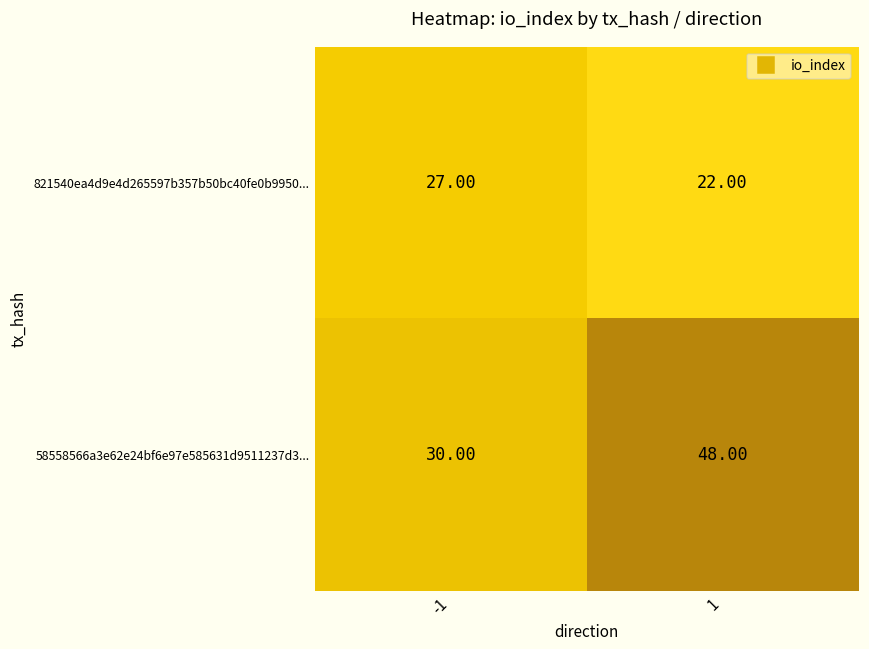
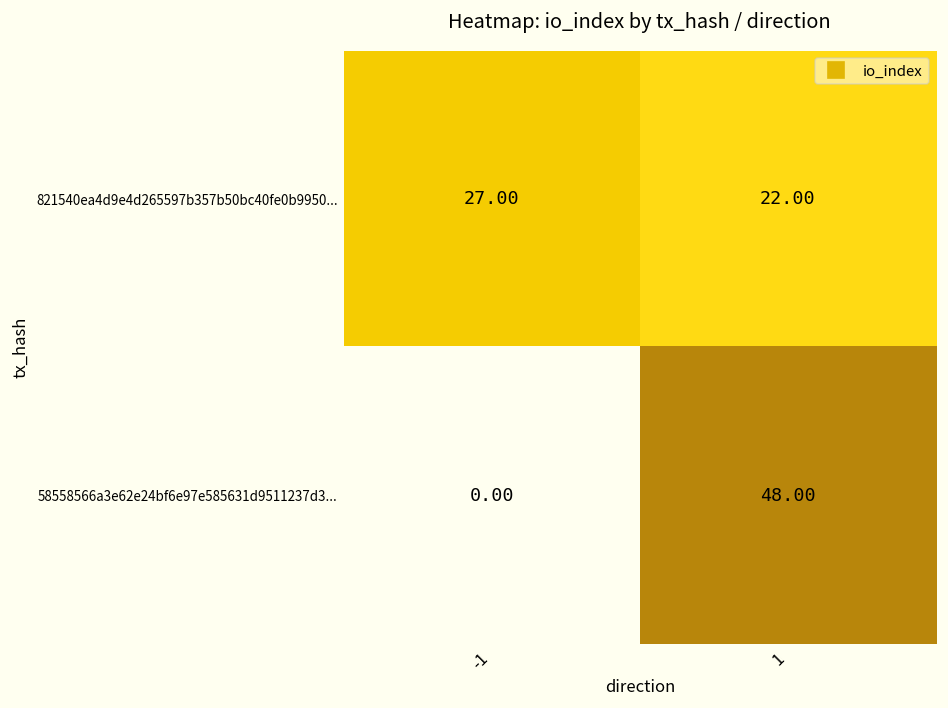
  {
    "821540ea4d9e4d265597b357b50bc40fe0b9950...": {
      "-1": 27.00,
      "1": 22.00
    },
    "58558566a3e62e24bf6e97e585631d9511237d3...": {
-     "-1": 30.00,
+     "-1": 0.00,
      "1": 48.00
    }
  }
